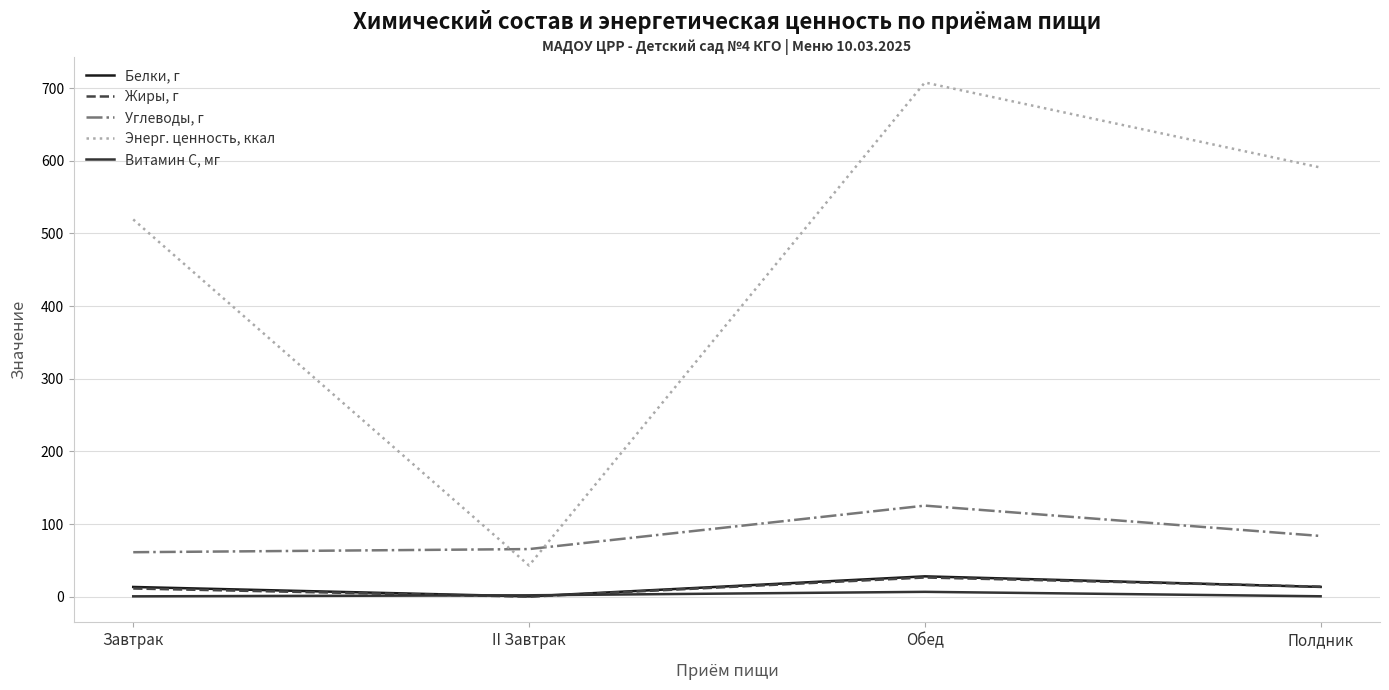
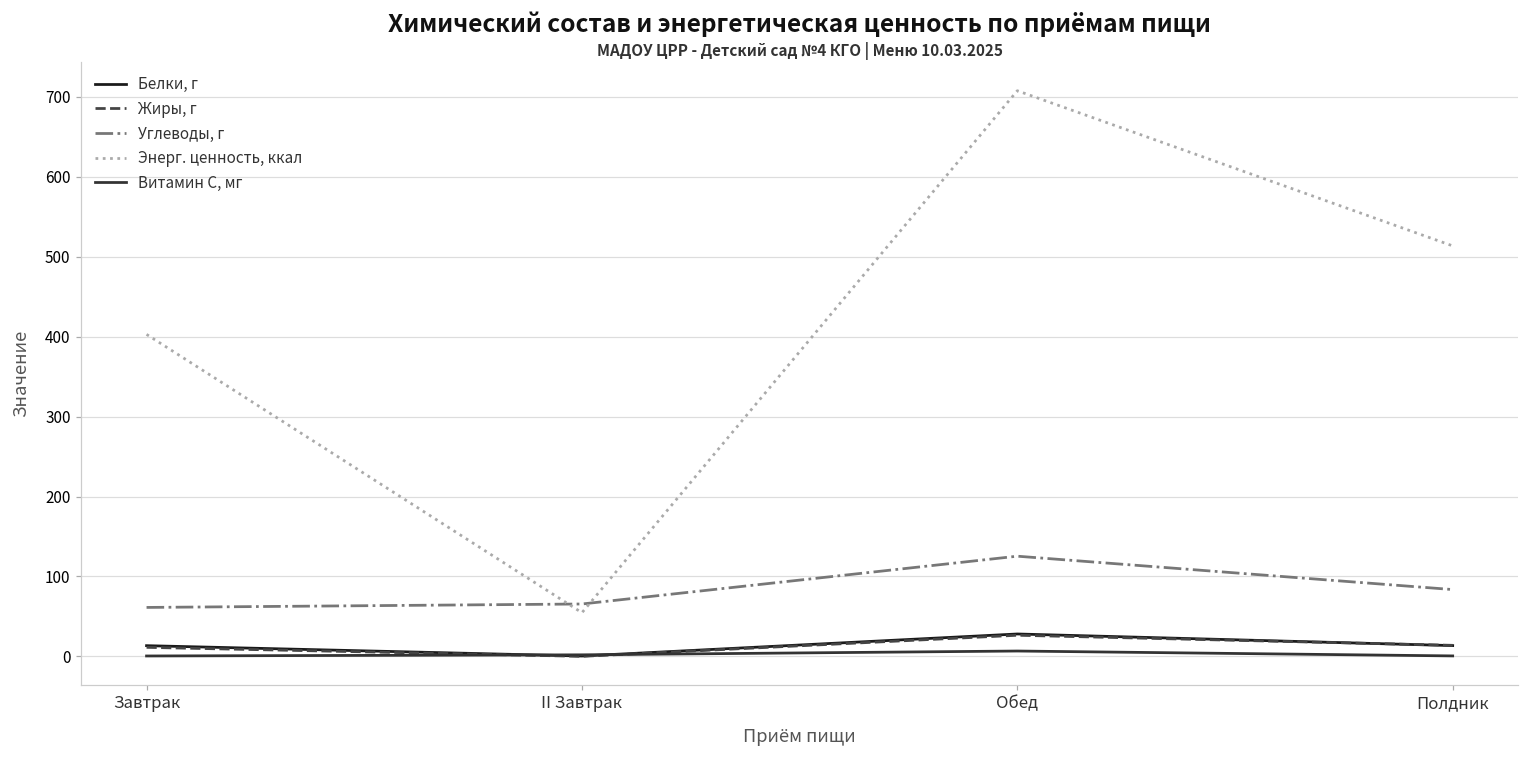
  {
    "Углеводы, г": {
      "Завтрак": 60,
      "II Завтрак": 70,
      "Обед": 130,
      "Полдник": 80
    },
    "Энерг. ценность, ккал": {
-     "Завтрак": 520,
-     "II Завтрак": 40,
+     "Завтрак": 400,
+     "II Завтрак": 50,
      "Обед": 710,
-     "Полдник": 590
+     "Полдник": 510
    }
  }
